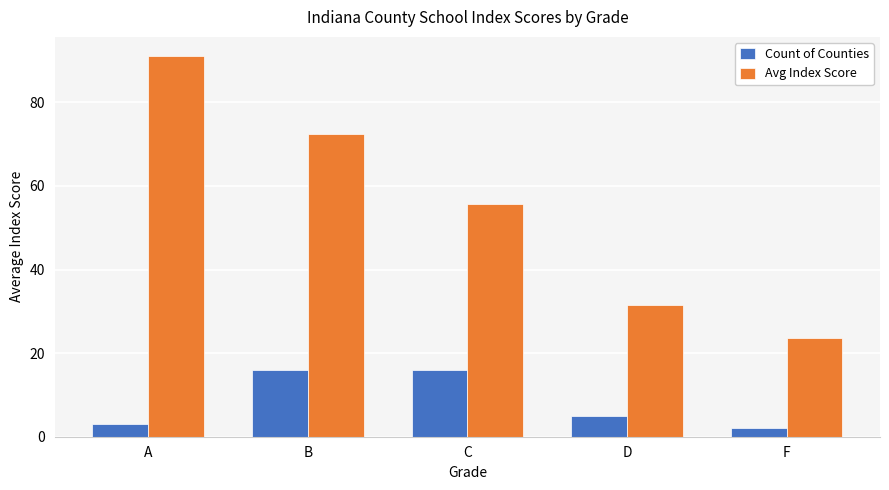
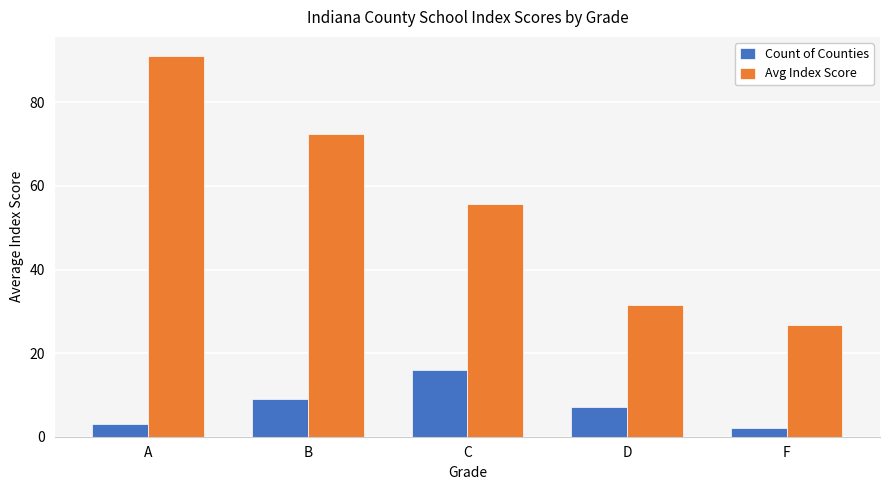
  {
    "Count of Counties": {
      "A": 3,
-     "B": 16,
+     "B": 9,
      "C": 16,
-     "D": 5,
+     "D": 7,
      "F": 2
    },
    "Avg Index Score": {
      "A": 91,
      "B": 72,
      "C": 56,
      "D": 31,
-     "F": 24
+     "F": 27
    }
  }
